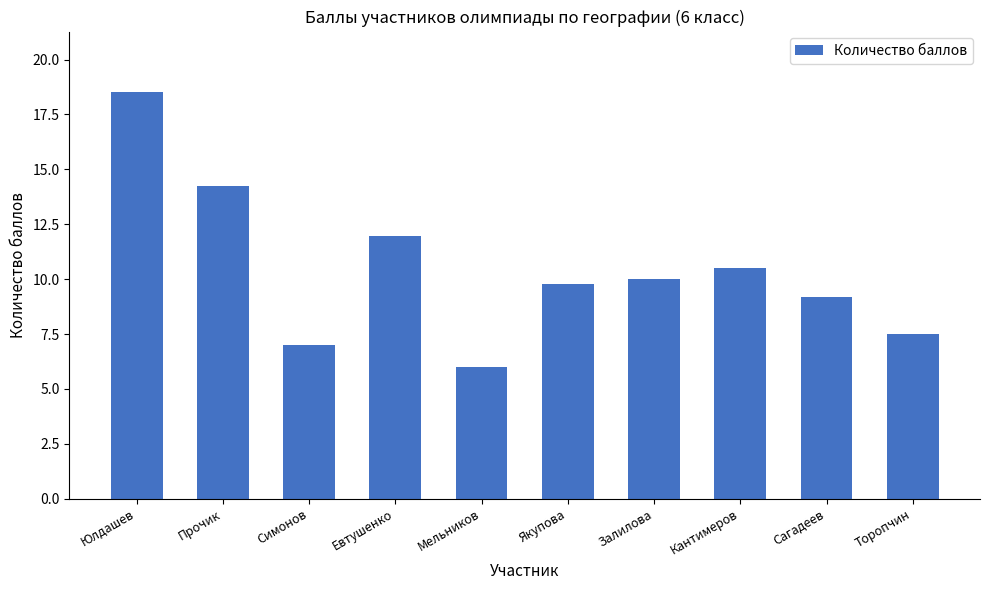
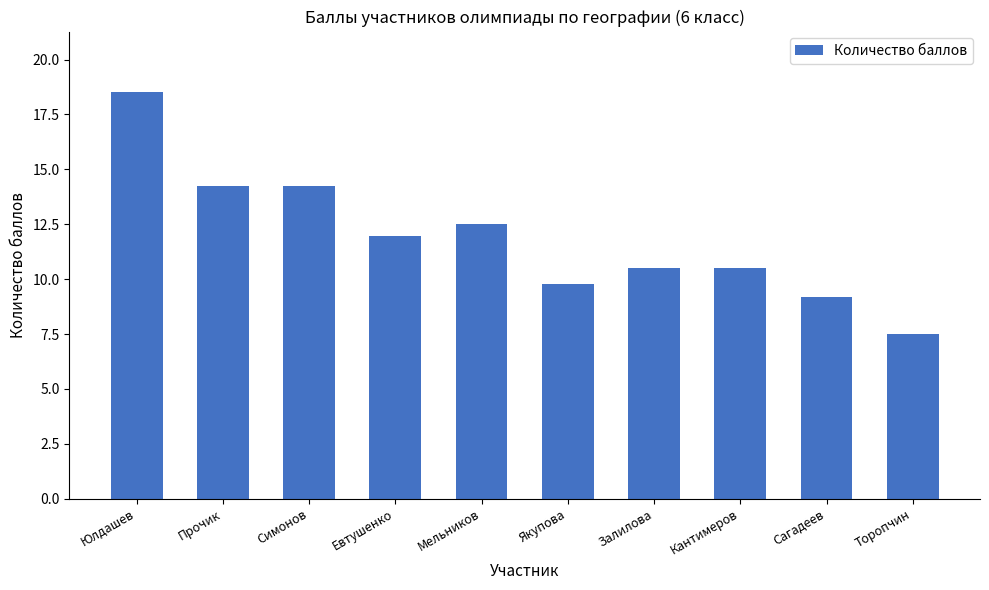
  {
    "Юлдашев": 18.5,
    "Прочик": 14.3,
-   "Симонов": 7.0,
+   "Симонов": 14.3,
    "Евтушенко": 12.0,
-   "Мельников": 6.0,
+   "Мельников": 12.5,
    "Якупова": 9.8,
-   "Залилова": 10.0,
+   "Залилова": 10.5,
    "Кантимеров": 10.5,
    "Сагадеев": 9.2,
    "Торопчин": 7.5
  }
